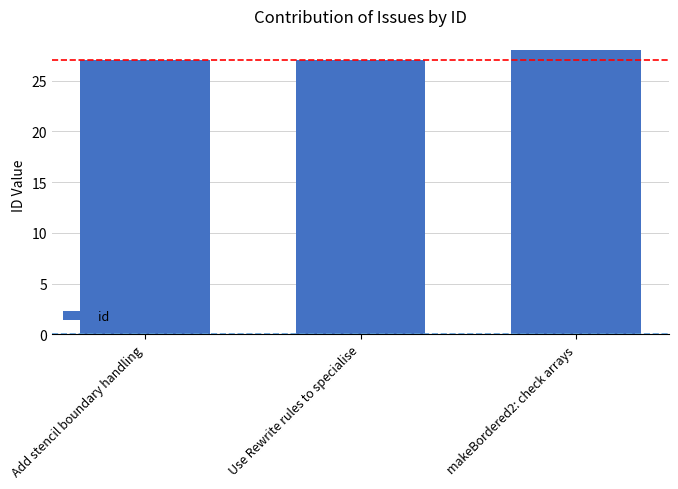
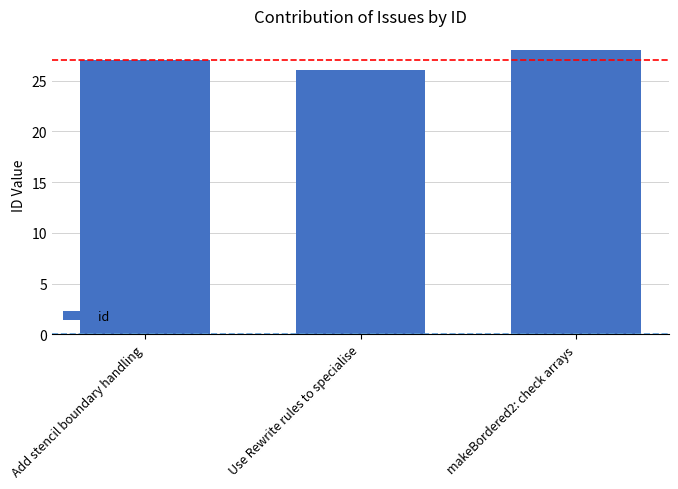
  {
    "Add stencil boundary handling": 27,
-   "Use Rewrite rules to specialise": 27,
+   "Use Rewrite rules to specialise": 26,
    "makeBordered2: check arrays": 28
  }
